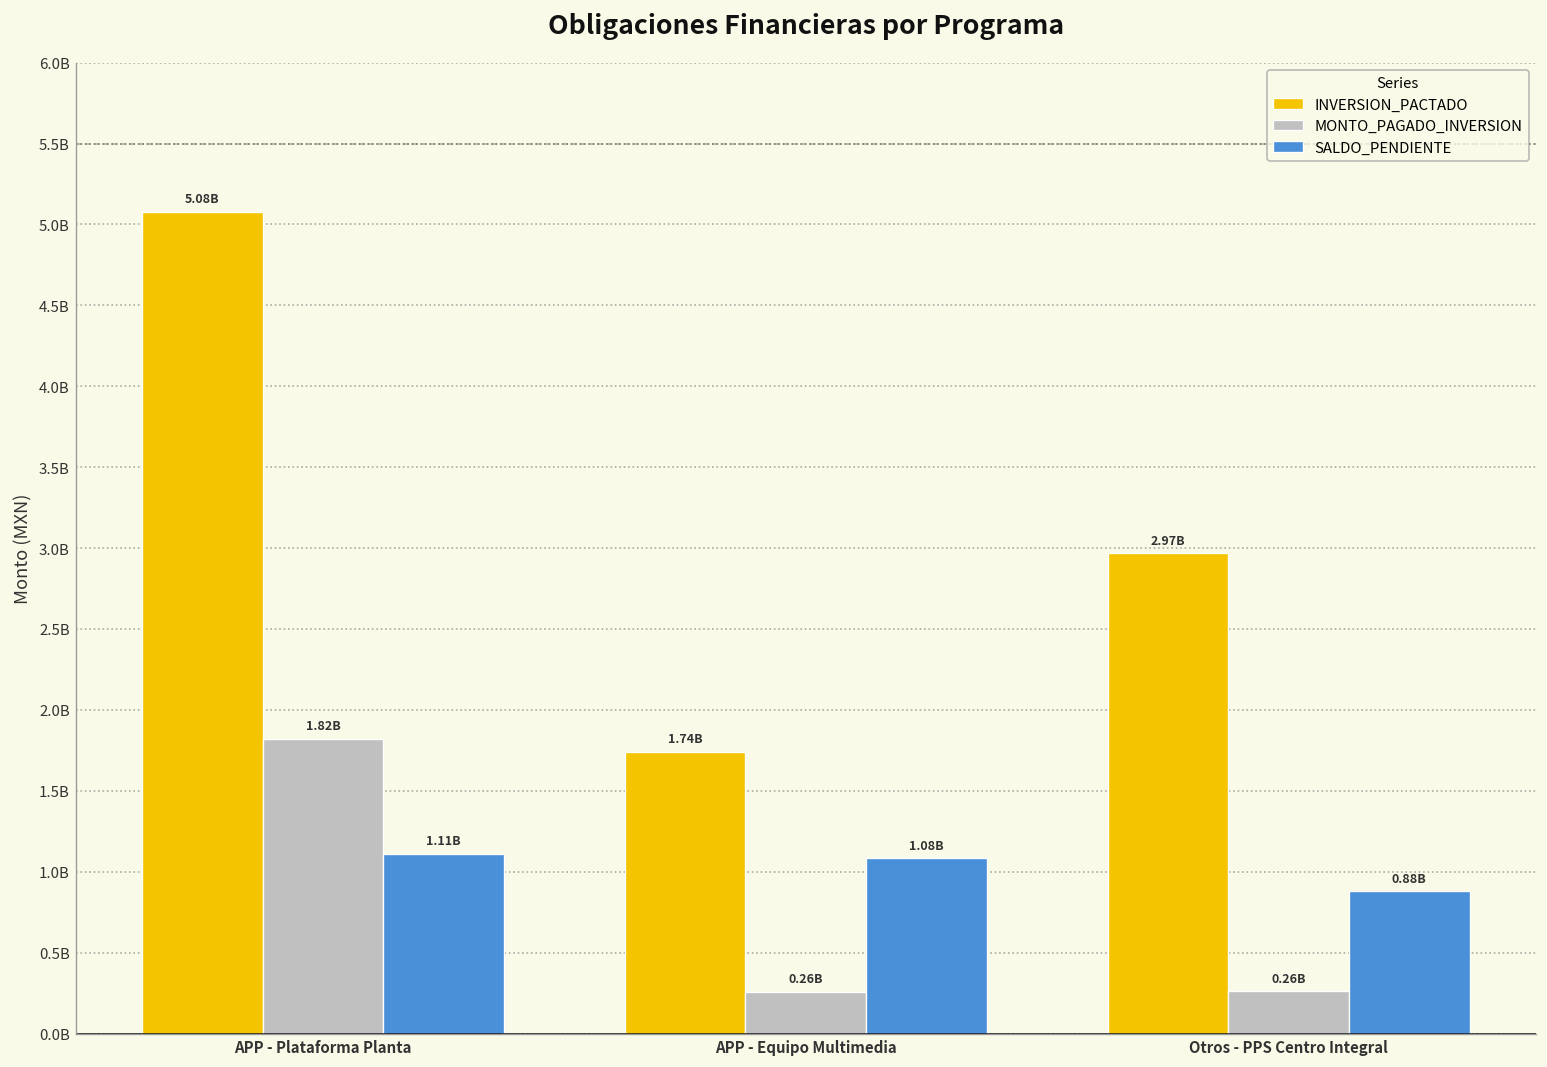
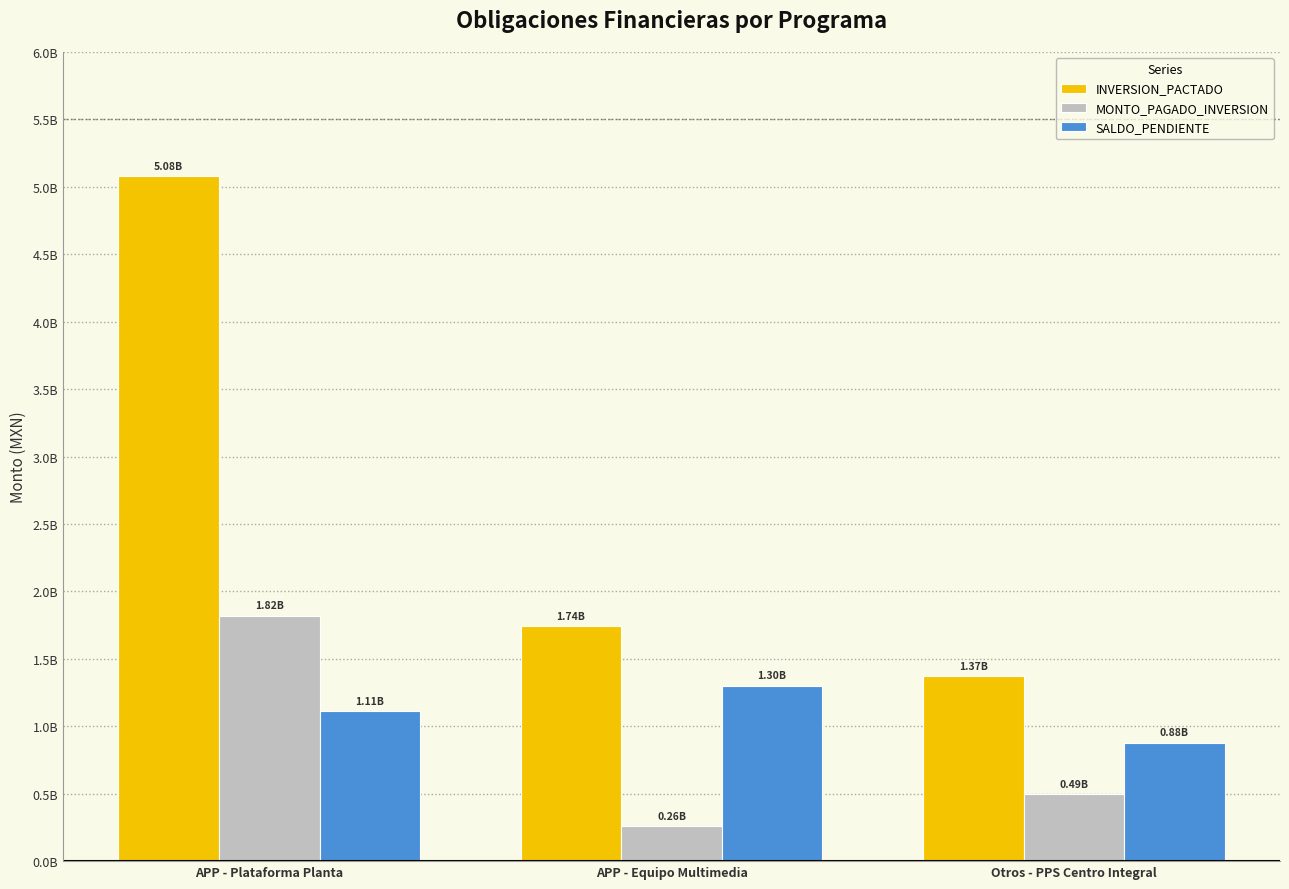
  {
    "INVERSION_PACTADO": {
      "APP - Plataforma Planta": "5.08B",
      "APP - Equipo Multimedia": "1.74B",
-     "Otros - PPS Centro Integral": "2.97B"
+     "Otros - PPS Centro Integral": "1.37B"
    },
    "MONTO_PAGADO_INVERSION": {
      "APP - Plataforma Planta": "1.82B",
      "APP - Equipo Multimedia": "0.26B",
-     "Otros - PPS Centro Integral": "0.26B"
+     "Otros - PPS Centro Integral": "0.49B"
    },
    "SALDO_PENDIENTE": {
      "APP - Plataforma Planta": "1.11B",
-     "APP - Equipo Multimedia": "1.08B",
+     "APP - Equipo Multimedia": "1.30B",
      "Otros - PPS Centro Integral": "0.88B"
    }
  }
